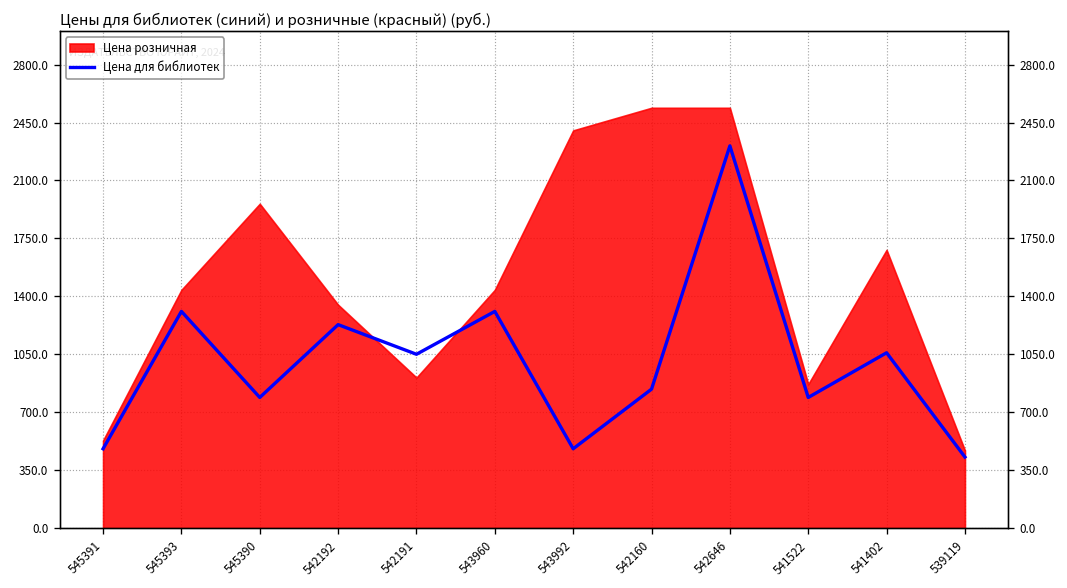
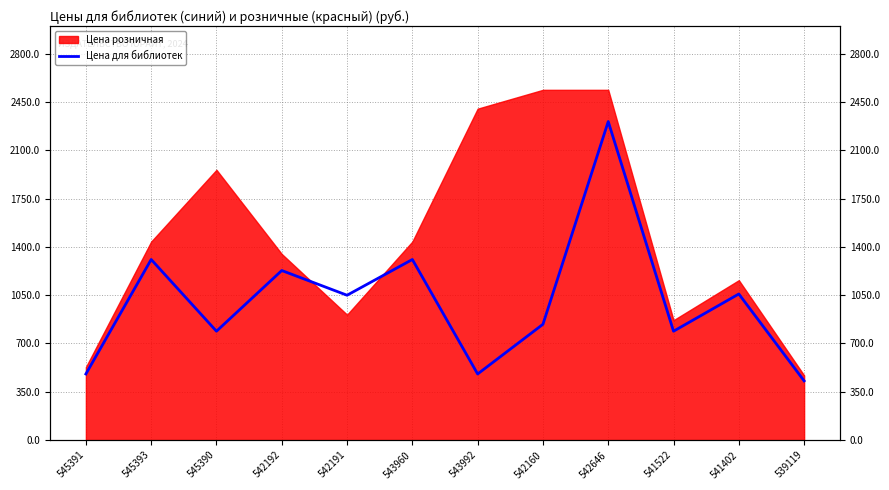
  {
    "Цена для библиотек": {
      "545391": 480,
      "545393": 1310,
      "545390": 790,
      "542192": 1230,
      "542191": 1050,
      "543960": 1310,
      "543992": 480,
      "542160": 840,
      "542646": 2310,
      "541522": 790,
      "541402": 1060,
      "539119": 430
    },
    "Цена розничная": {
      "545391": 530,
      "545393": 1440,
      "545390": 1960,
      "542192": 1350,
      "542191": 910,
      "543960": 1440,
      "543992": 2400,
      "542160": 2540,
      "542646": 2540,
      "541522": 870,
-     "541402": 1680,
+     "541402": 1160,
      "539119": 470
    }
  }
